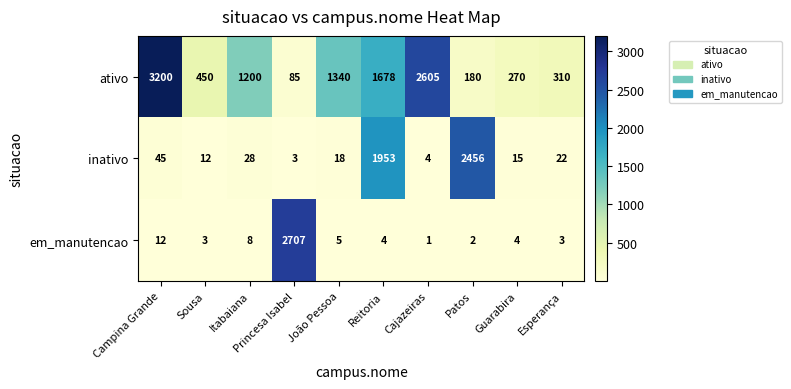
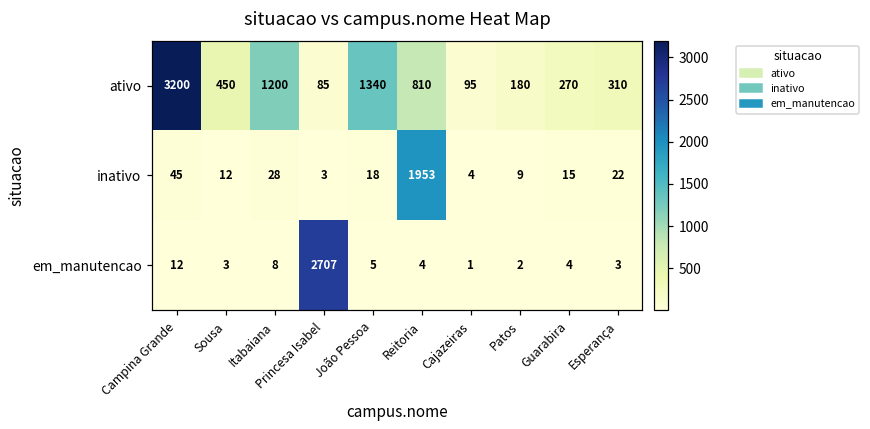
  {
    "ativo": {
      "Campina Grande": 3200,
      "Sousa": 450,
      "Itabaiana": 1200,
      "Princesa Isabel": 85,
      "João Pessoa": 1340,
-     "Reitoria": 1678,
-     "Cajazeiras": 2605,
+     "Reitoria": 810,
+     "Cajazeiras": 95,
      "Patos": 180,
      "Guarabira": 270,
      "Esperança": 310
    },
    "inativo": {
      "Campina Grande": 45,
      "Sousa": 12,
      "Itabaiana": 28,
      "Princesa Isabel": 3,
      "João Pessoa": 18,
      "Reitoria": 1953,
      "Cajazeiras": 4,
-     "Patos": 2456,
+     "Patos": 9,
      "Guarabira": 15,
      "Esperança": 22
    },
    "em_manutencao": {
      "Campina Grande": 12,
      "Sousa": 3,
      "Itabaiana": 8,
      "Princesa Isabel": 2707,
      "João Pessoa": 5,
      "Reitoria": 4,
      "Cajazeiras": 1,
      "Patos": 2,
      "Guarabira": 4,
      "Esperança": 3
    }
  }
